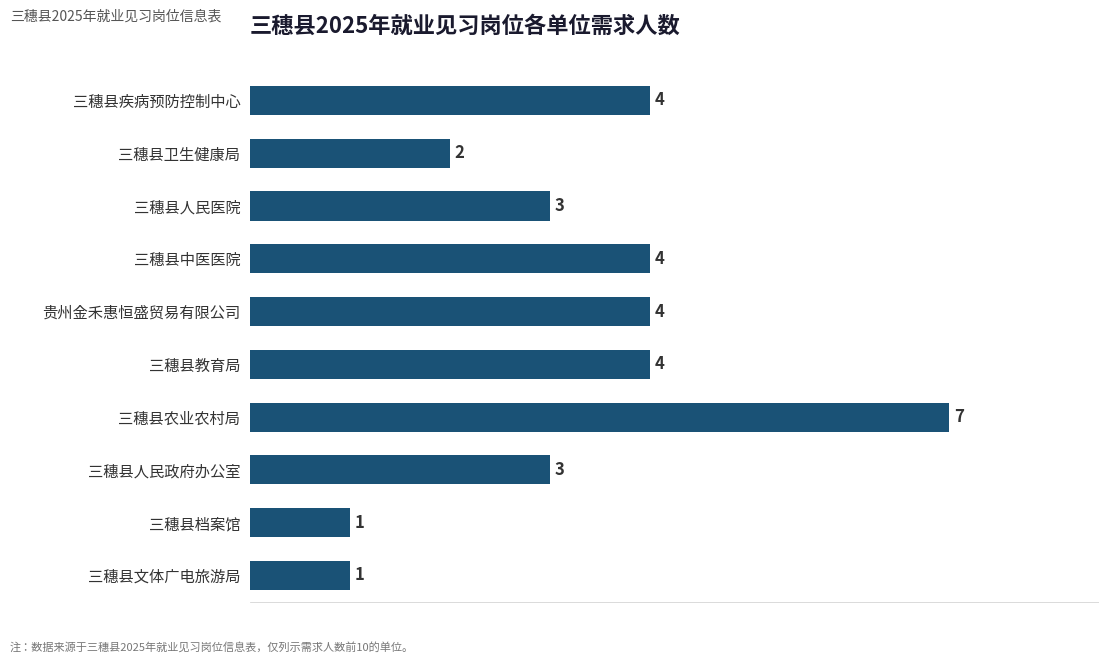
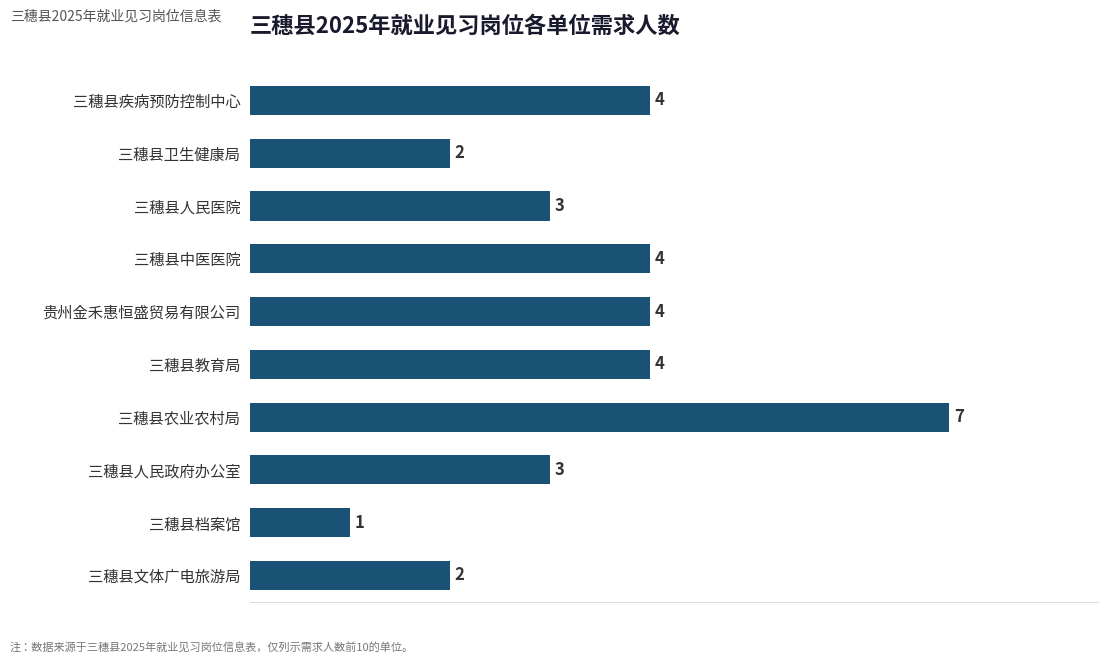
  {
    "三穗县疾病预防控制中心": 4,
    "三穗县卫生健康局": 2,
    "三穗县人民医院": 3,
    "三穗县中医医院": 4,
    "贵州金禾惠恒盛贸易有限公司": 4,
    "三穗县教育局": 4,
    "三穗县农业农村局": 7,
    "三穗县人民政府办公室": 3,
    "三穗县档案馆": 1,
-   "三穗县文体广电旅游局": 1
+   "三穗县文体广电旅游局": 2
  }
